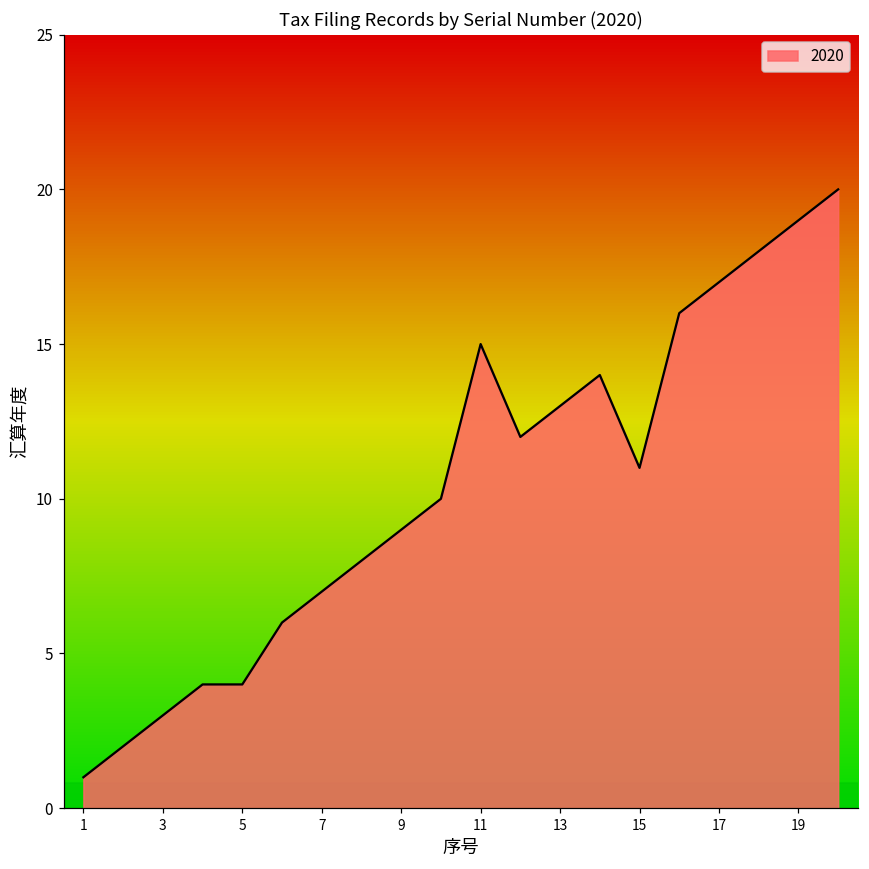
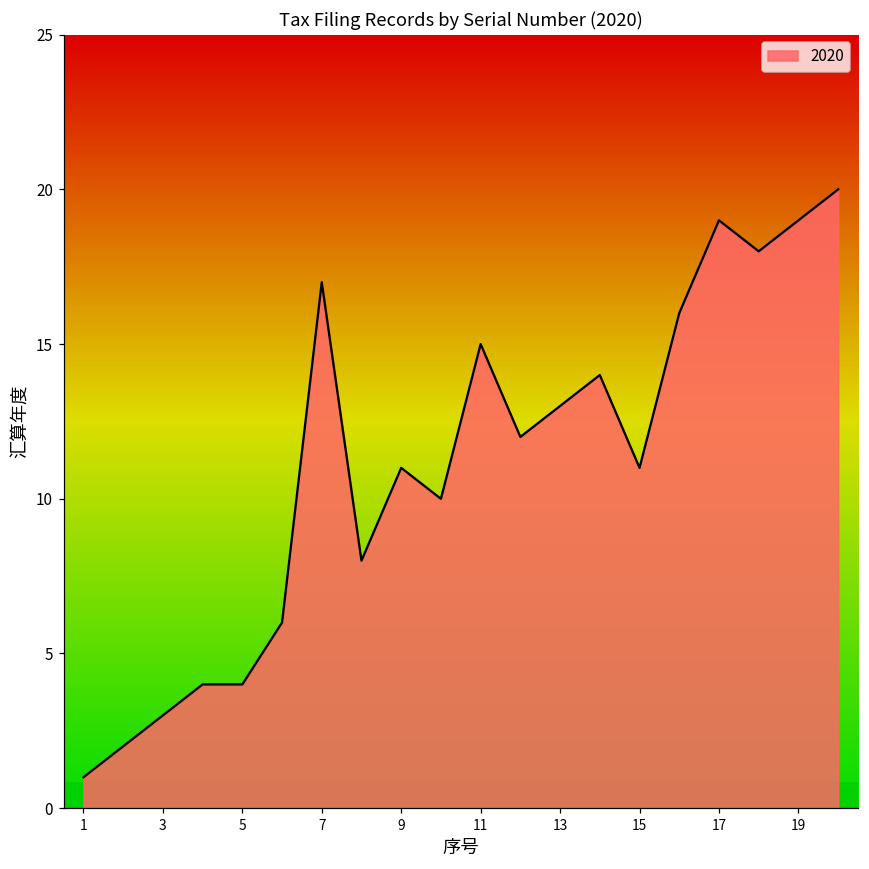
  {
    "1": 1,
    "3": 3,
    "5": 4,
-   "7": 7,
-   "9": 9,
+   "7": 17,
+   "9": 11,
    "11": 15,
    "13": 13,
    "15": 11,
-   "17": 17,
+   "17": 19,
    "19": 19
  }
